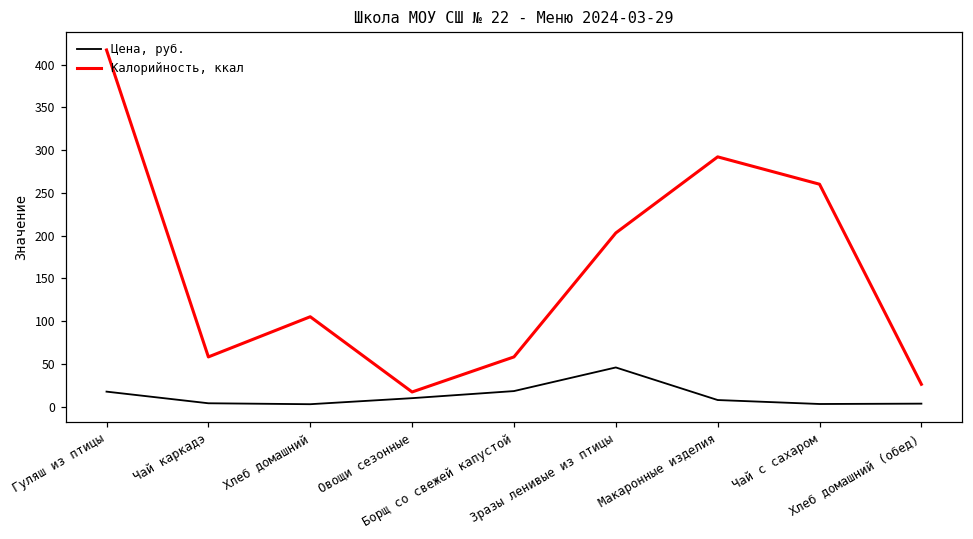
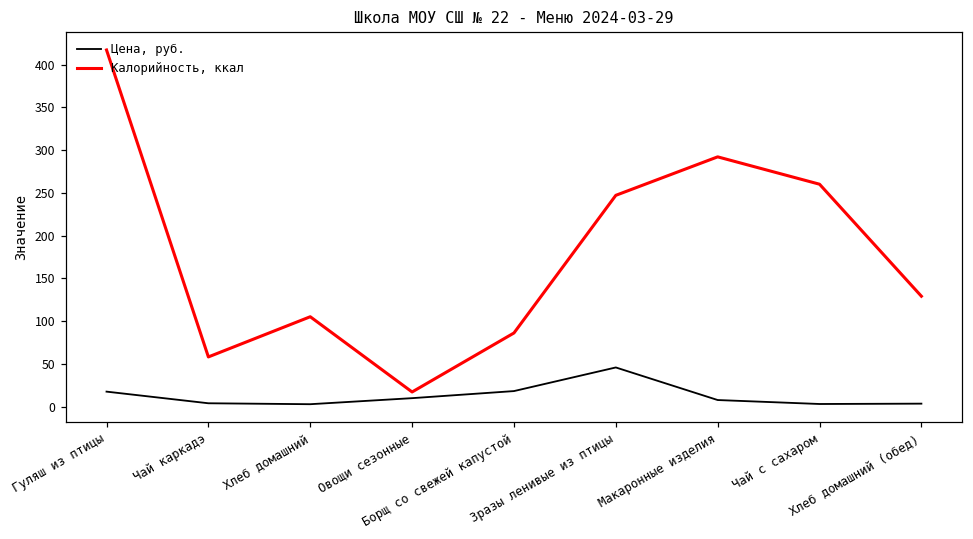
  {
    "Цена, руб.": {
      "Гуляш из птицы": 20,
      "Чай каркадэ": 0,
      "Хлеб домашний": 0,
      "Овощи сезонные": 10,
      "Борщ со свежей капустой": 20,
      "Зразы ленивые из птицы": 50,
      "Макаронные изделия": 10,
      "Чай с сахаром": 0,
      "Хлеб домашний (обед)": 0
    },
    "Калорийность, ккал": {
      "Гуляш из птицы": 420,
      "Чай каркадэ": 60,
      "Хлеб домашний": 110,
      "Овощи сезонные": 20,
-     "Борщ со свежей капустой": 60,
-     "Зразы ленивые из птицы": 200,
+     "Борщ со свежей капустой": 90,
+     "Зразы ленивые из птицы": 250,
      "Макаронные изделия": 290,
      "Чай с сахаром": 260,
-     "Хлеб домашний (обед)": 30
+     "Хлеб домашний (обед)": 130
    }
  }
